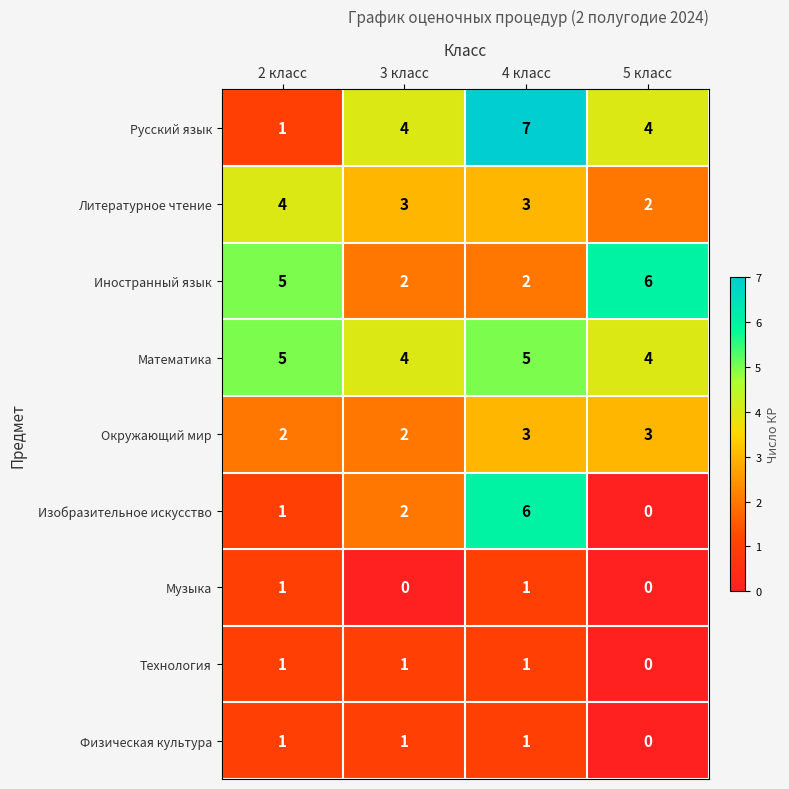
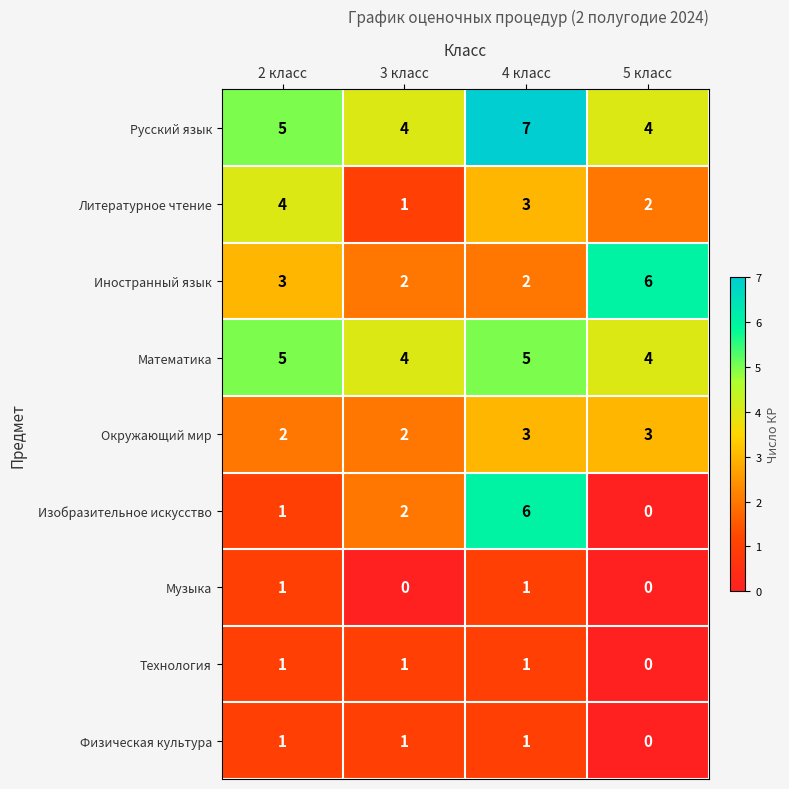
  {
    "Русский язык": {
-     "2 класс": 1,
+     "2 класс": 5,
      "3 класс": 4,
      "4 класс": 7,
      "5 класс": 4
    },
    "Литературное чтение": {
      "2 класс": 4,
-     "3 класс": 3,
+     "3 класс": 1,
      "4 класс": 3,
      "5 класс": 2
    },
    "Иностранный язык": {
-     "2 класс": 5,
+     "2 класс": 3,
      "3 класс": 2,
      "4 класс": 2,
      "5 класс": 6
    },
    "Математика": {
      "2 класс": 5,
      "3 класс": 4,
      "4 класс": 5,
      "5 класс": 4
    },
    "Окружающий мир": {
      "2 класс": 2,
      "3 класс": 2,
      "4 класс": 3,
      "5 класс": 3
    },
    "Изобразительное искусство": {
      "2 класс": 1,
      "3 класс": 2,
      "4 класс": 6,
      "5 класс": 0
    },
    "Музыка": {
      "2 класс": 1,
      "3 класс": 0,
      "4 класс": 1,
      "5 класс": 0
    },
    "Технология": {
      "2 класс": 1,
      "3 класс": 1,
      "4 класс": 1,
      "5 класс": 0
    },
    "Физическая культура": {
      "2 класс": 1,
      "3 класс": 1,
      "4 класс": 1,
      "5 класс": 0
    }
  }
